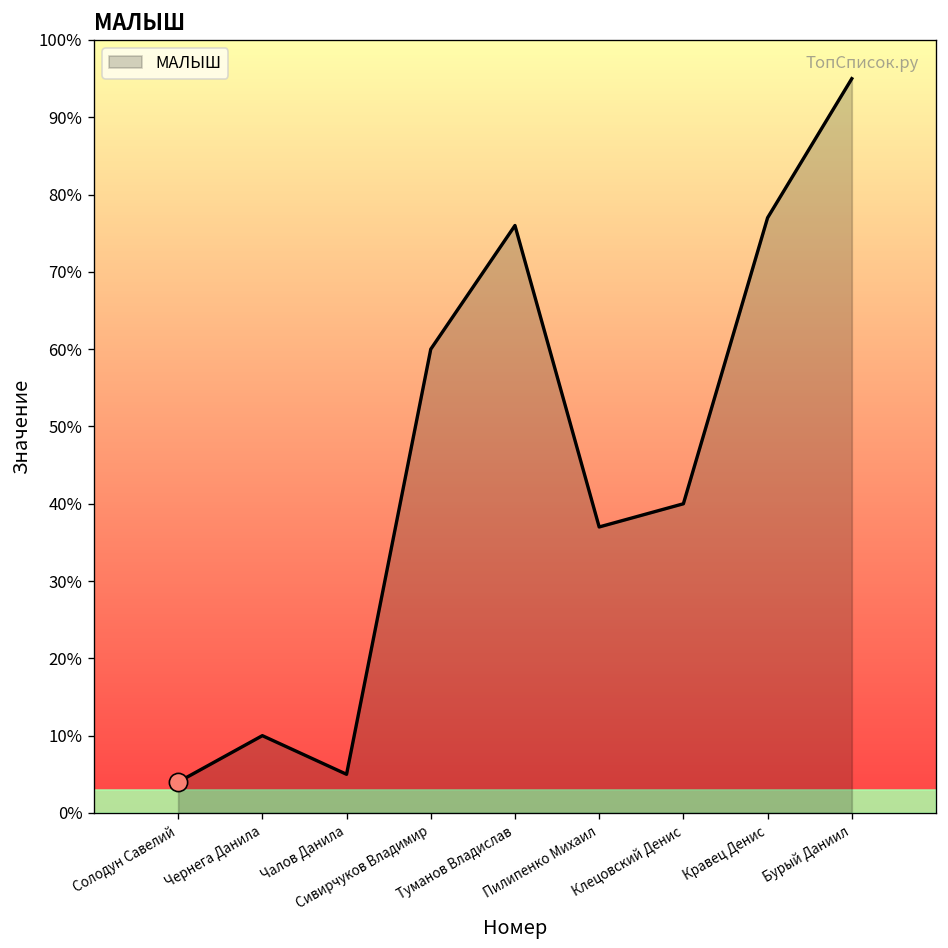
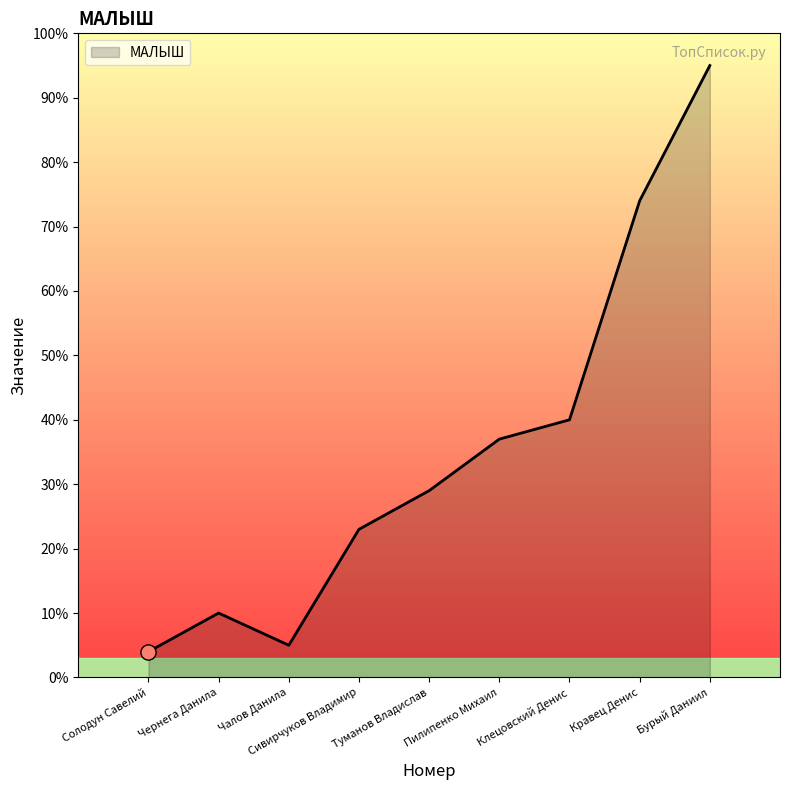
  {
    "МАЛЫШ": {
      "Чернега Данила": "10%",
      "Чалов Данила": "5%",
-     "Сивирчуков Владимир": "60%",
-     "Туманов Владислав": "76%",
+     "Сивирчуков Владимир": "23%",
+     "Туманов Владислав": "29%",
      "Пилипенко Михаил": "37%",
      "Клецовский Денис": "40%",
-     "Кравец Денис": "77%",
+     "Кравец Денис": "74%",
      "Бурый Даниил": "95%"
    }
  }
